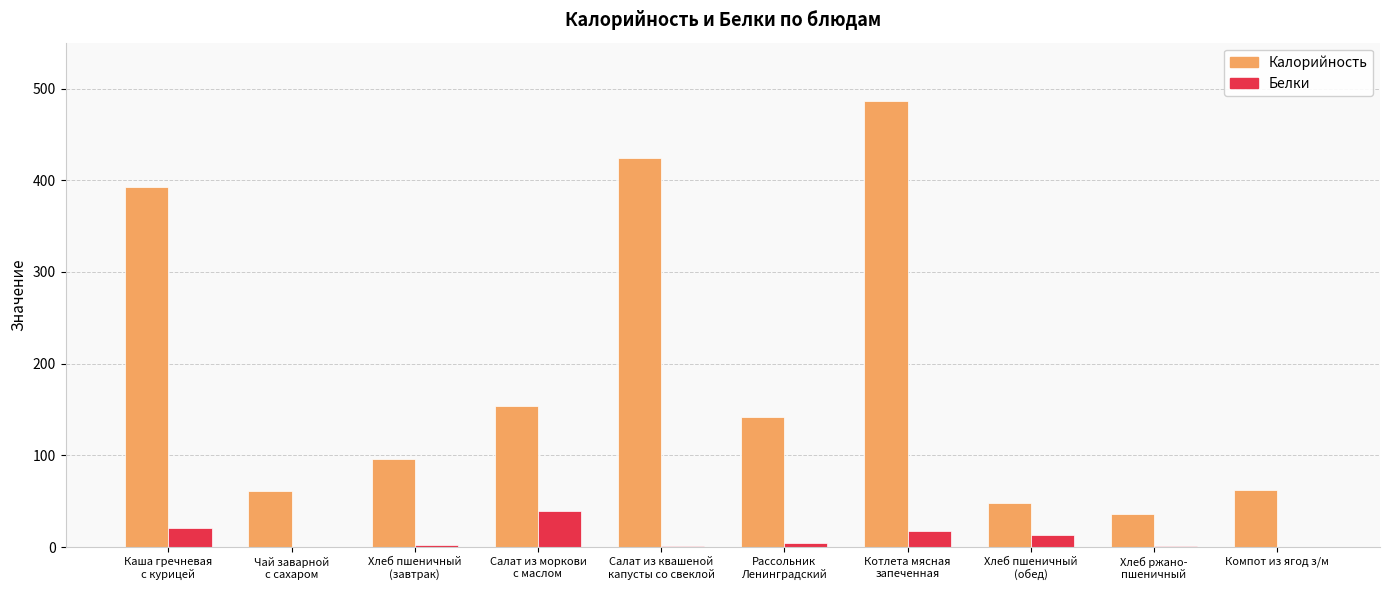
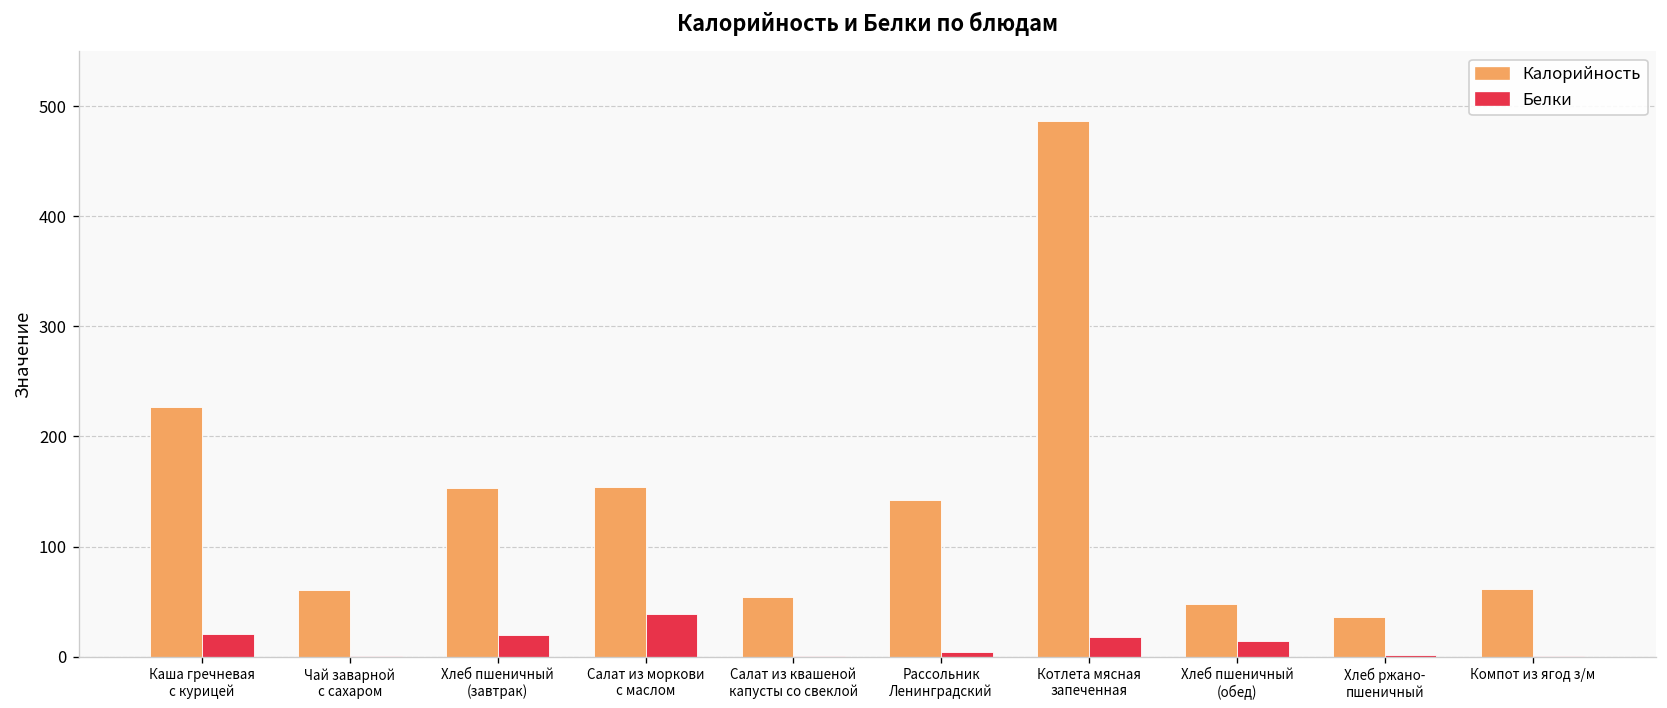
  {
    "Калорийность": {
-     "Каша гречневая с курицей": 390,
+     "Каша гречневая с курицей": 230,
      "Чай заварной с сахаром": 60,
-     "Хлеб пшеничный (завтрак)": 100,
+     "Хлеб пшеничный (завтрак)": 150,
      "Салат из моркови с маслом": 150,
-     "Салат из квашеной капусты со свеклой": 420,
+     "Салат из квашеной капусты со свеклой": 50,
      "Рассольник Ленинградский": 140,
      "Котлета мясная запеченная": 490,
      "Хлеб пшеничный (обед)": 50,
      "Хлеб ржано- пшеничный": 40,
      "Компот из ягод з/м": 60
    },
    "Белки": {
      "Каша гречневая с курицей": 20,
-     "Хлеб пшеничный (завтрак)": 0,
+     "Хлеб пшеничный (завтрак)": 20,
      "Салат из моркови с маслом": 40,
      "Рассольник Ленинградский": 0,
      "Котлета мясная запеченная": 20,
      "Хлеб пшеничный (обед)": 10
    }
  }
